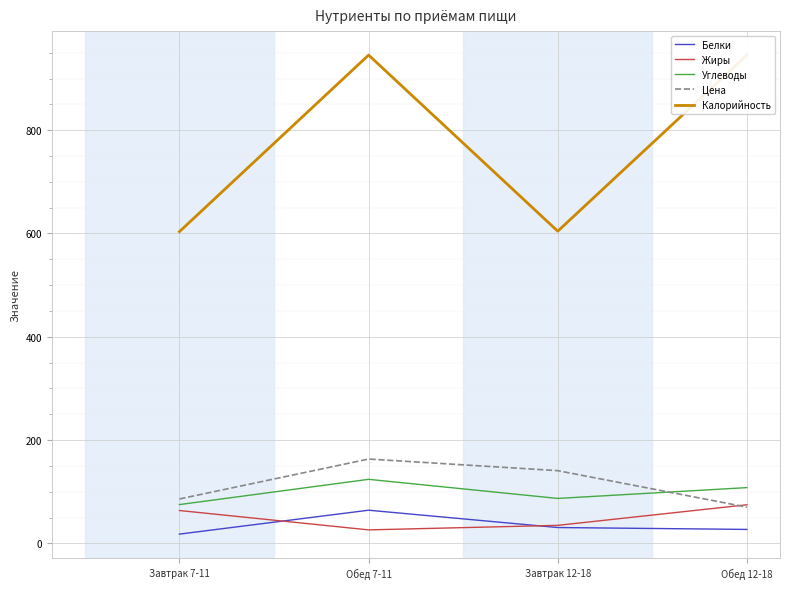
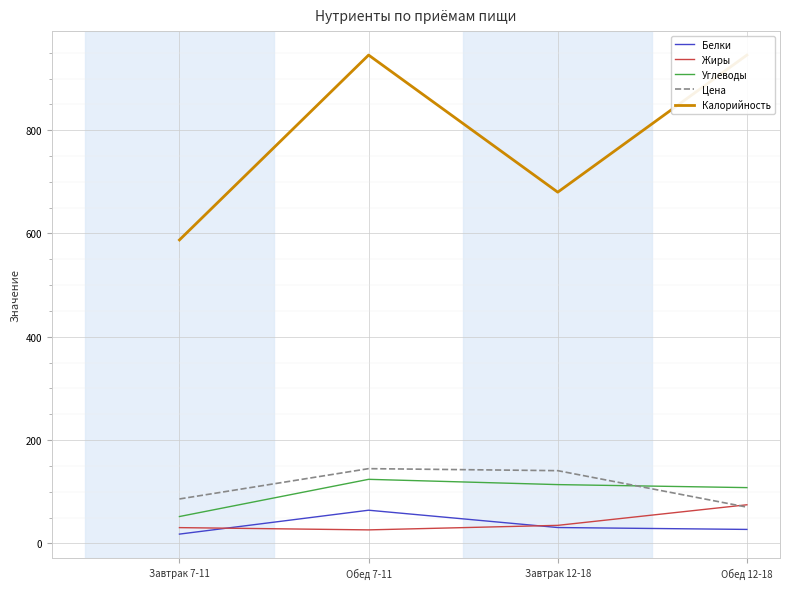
  {
    "Белки": {
      "Завтрак 7-11": 20,
      "Обед 7-11": 60,
      "Обед 12-18": 30
    },
    "Жиры": {
-     "Завтрак 7-11": 60,
+     "Завтрак 7-11": 30,
      "Обед 7-11": 30
    },
    "Углеводы": {
-     "Завтрак 7-11": 80,
+     "Завтрак 7-11": 50,
      "Обед 7-11": 120,
-     "Завтрак 12-18": 90,
+     "Завтрак 12-18": 110,
      "Обед 12-18": 110
    },
    "Цена": {
      "Завтрак 7-11": 90,
-     "Обед 7-11": 160,
+     "Обед 7-11": 140,
      "Завтрак 12-18": 140
    },
    "Калорийность": {
-     "Завтрак 7-11": 600,
+     "Завтрак 7-11": 590,
      "Обед 7-11": 950,
-     "Завтрак 12-18": 600
+     "Завтрак 12-18": 680
    }
  }
